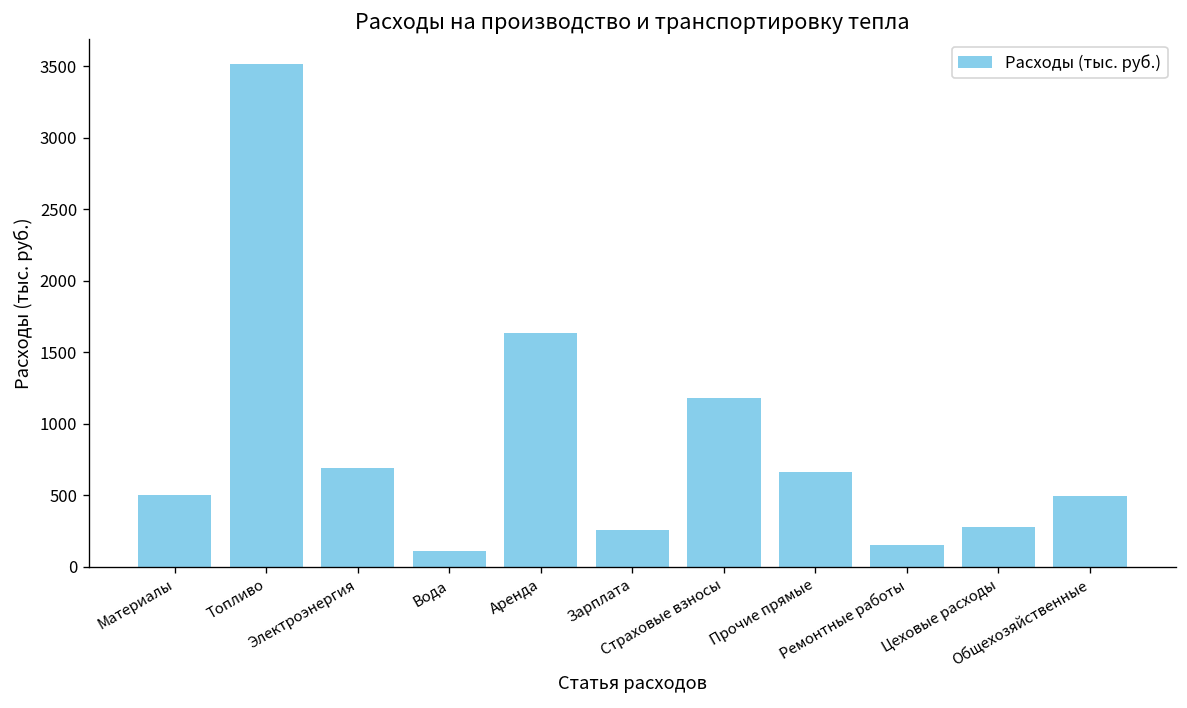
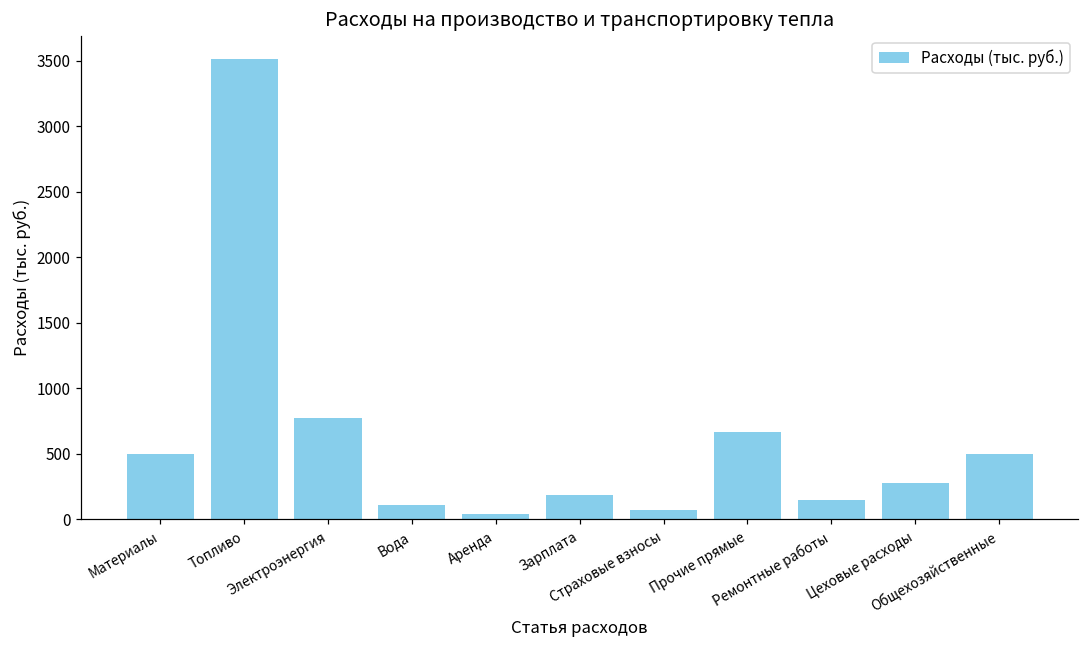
  {
    "Материалы": 500,
    "Топливо": 3520,
-   "Электроэнергия": 690,
+   "Электроэнергия": 770,
    "Вода": 110,
-   "Аренда": 1630,
-   "Зарплата": 250,
-   "Страховые взносы": 1180,
+   "Аренда": 40,
+   "Зарплата": 180,
+   "Страховые взносы": 70,
    "Прочие прямые": 670,
    "Ремонтные работы": 150,
    "Цеховые расходы": 280,
    "Общехозяйственные": 500
  }
